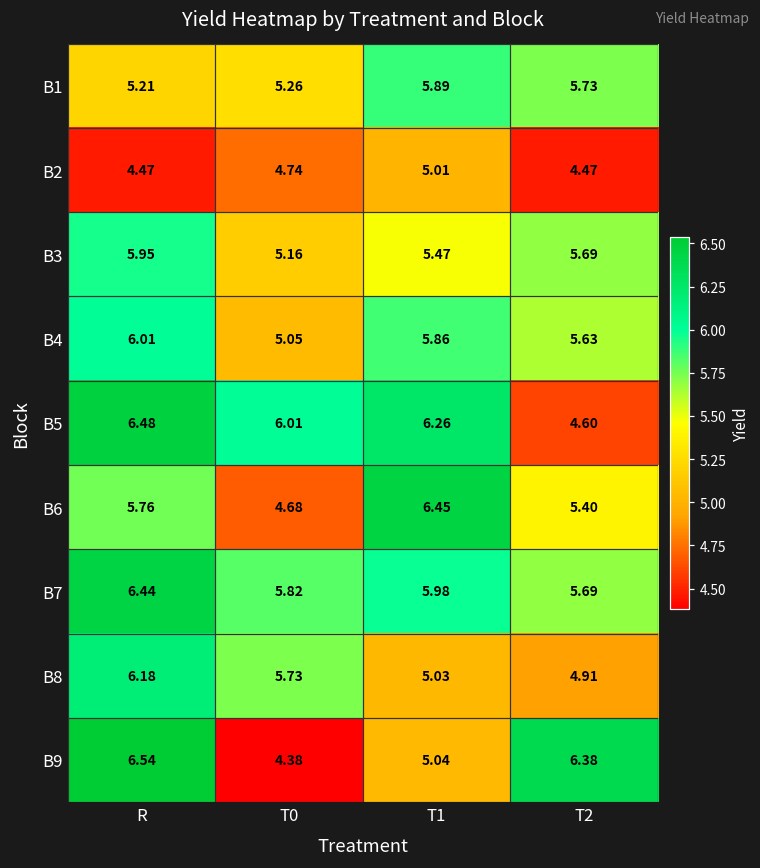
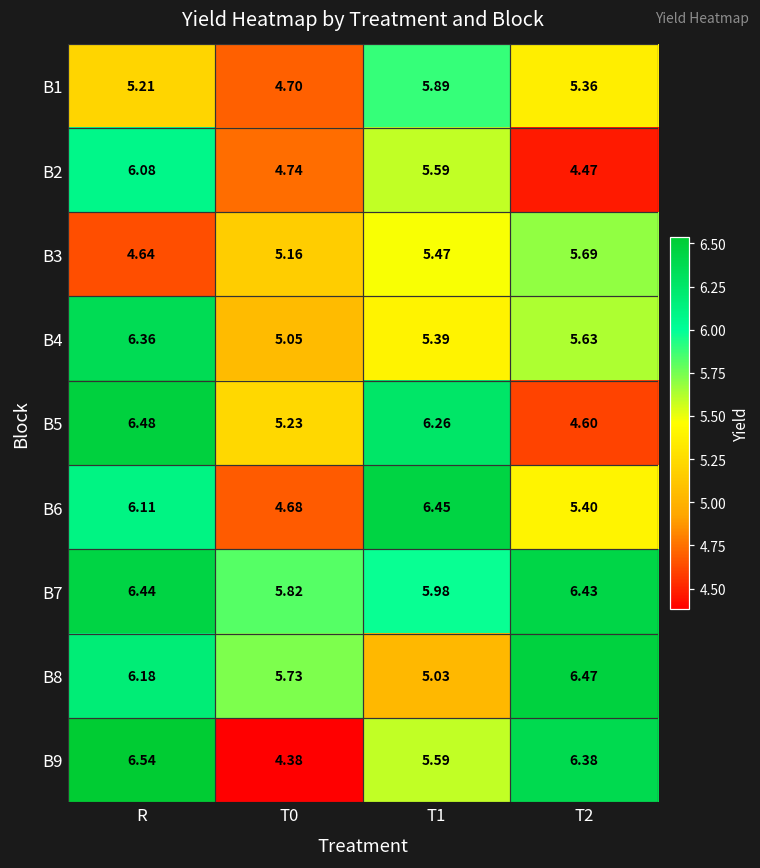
  {
    "B1": {
      "R": 5.21,
-     "T0": 5.26,
+     "T0": 4.70,
      "T1": 5.89,
-     "T2": 5.73
+     "T2": 5.36
    },
    "B2": {
-     "R": 4.47,
+     "R": 6.08,
      "T0": 4.74,
-     "T1": 5.01,
+     "T1": 5.59,
      "T2": 4.47
    },
    "B3": {
-     "R": 5.95,
+     "R": 4.64,
      "T0": 5.16,
      "T1": 5.47,
      "T2": 5.69
    },
    "B4": {
-     "R": 6.01,
+     "R": 6.36,
      "T0": 5.05,
-     "T1": 5.86,
+     "T1": 5.39,
      "T2": 5.63
    },
    "B5": {
      "R": 6.48,
-     "T0": 6.01,
+     "T0": 5.23,
      "T1": 6.26,
      "T2": 4.60
    },
    "B6": {
-     "R": 5.76,
+     "R": 6.11,
      "T0": 4.68,
      "T1": 6.45,
      "T2": 5.40
    },
    "B7": {
      "R": 6.44,
      "T0": 5.82,
      "T1": 5.98,
-     "T2": 5.69
+     "T2": 6.43
    },
    "B8": {
      "R": 6.18,
      "T0": 5.73,
      "T1": 5.03,
-     "T2": 4.91
+     "T2": 6.47
    },
    "B9": {
      "R": 6.54,
      "T0": 4.38,
-     "T1": 5.04,
+     "T1": 5.59,
      "T2": 6.38
    }
  }
